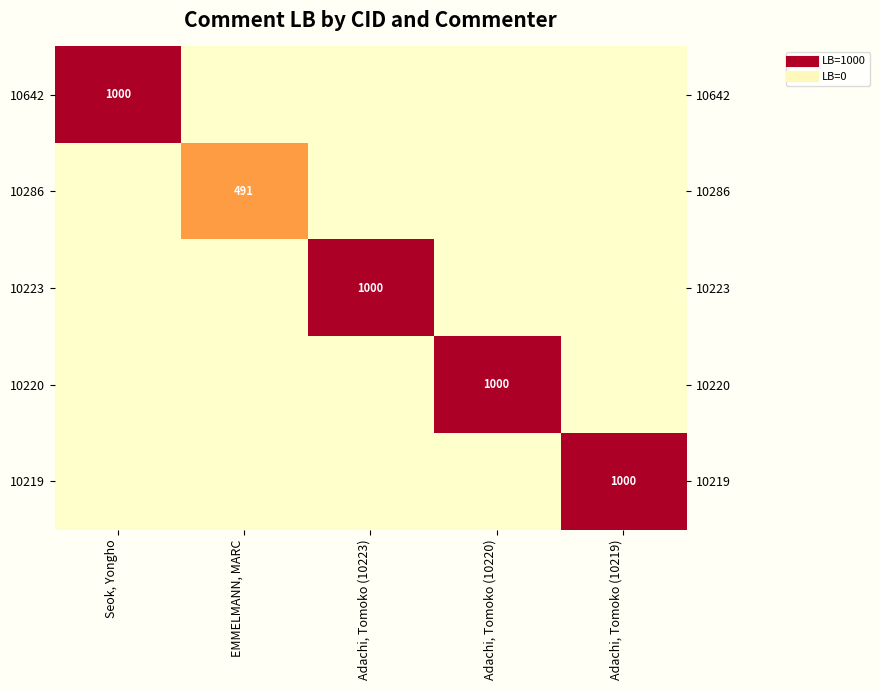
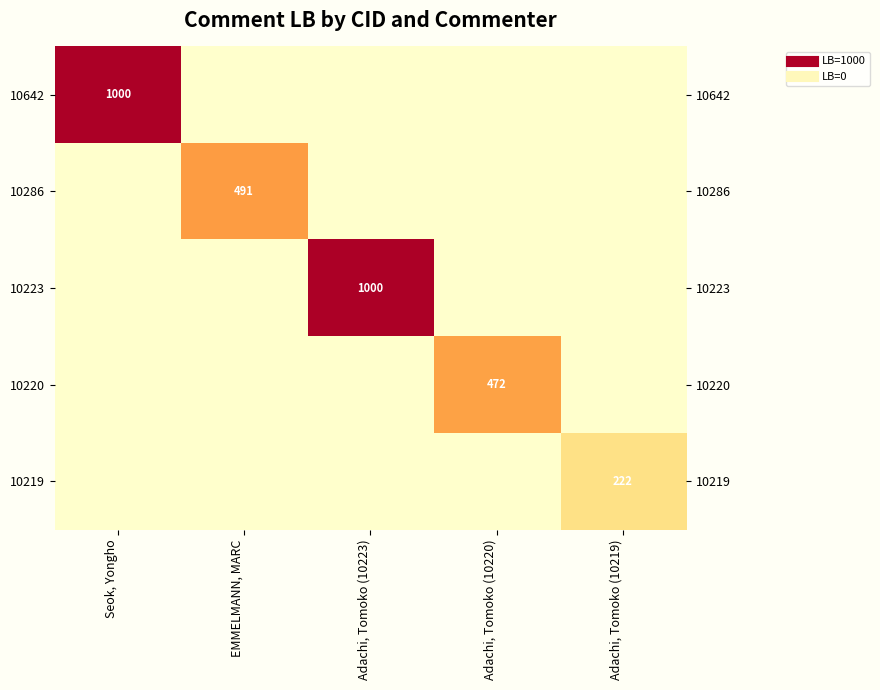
  {
    "10642": {
      "Seok, Yongho": 1000
    },
    "10286": {
      "EMMELMANN, MARC": 491
    },
    "10223": {
      "Adachi, Tomoko (10223)": 1000
    },
    "10220": {
-     "Adachi, Tomoko (10220)": 1000
+     "Adachi, Tomoko (10220)": 472
    },
    "10219": {
-     "Adachi, Tomoko (10219)": 1000
+     "Adachi, Tomoko (10219)": 222
    }
  }
